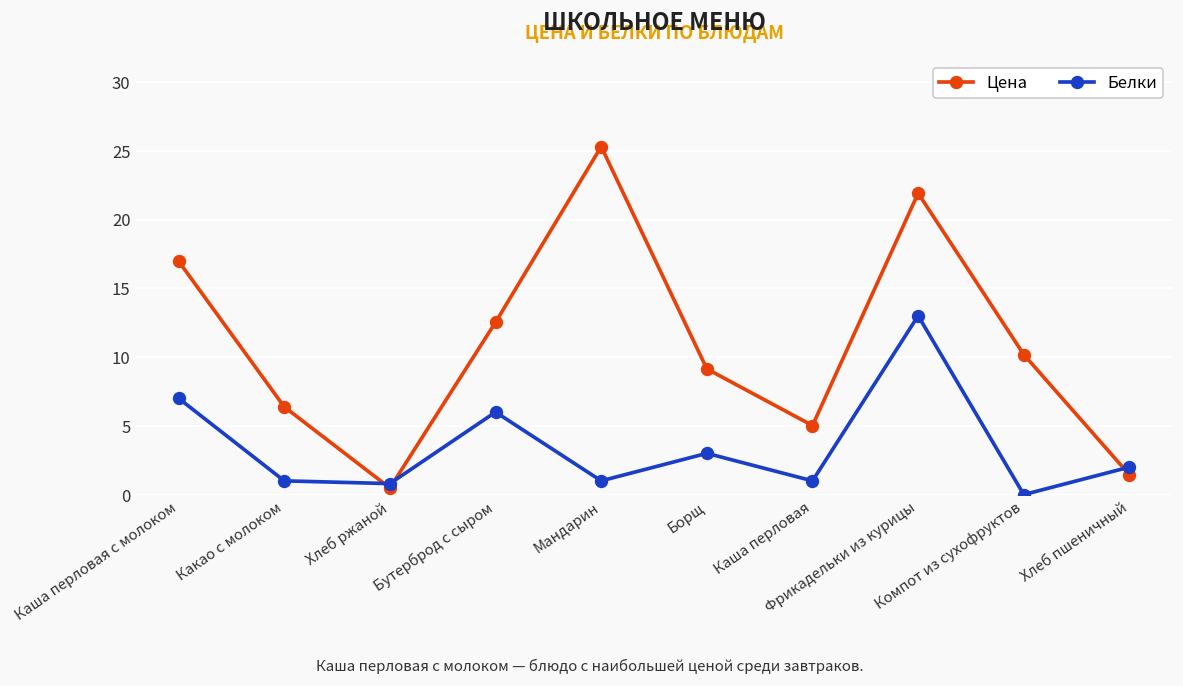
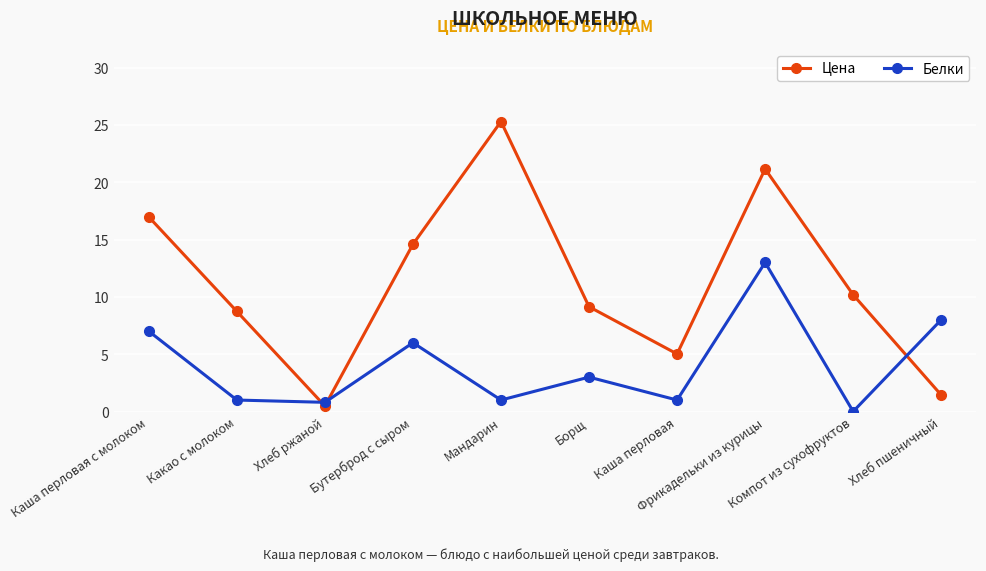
  {
    "Цена": {
      "Каша перловая с молоком": 17.0,
-     "Какао с молоком": 6.4,
+     "Какао с молоком": 8.7,
      "Хлеб ржаной": 0.5,
-     "Бутерброд с сыром": 12.5,
+     "Бутерброд с сыром": 14.6,
      "Мандарин": 25.3,
      "Борщ": 9.1,
      "Каша перловая": 5.0,
-     "Фрикадельки из курицы": 21.9,
+     "Фрикадельки из курицы": 21.2,
      "Компот из сухофруктов": 10.2,
      "Хлеб пшеничный": 1.4
    },
    "Белки": {
      "Каша перловая с молоком": 7,
      "Какао с молоком": 1,
      "Хлеб ржаной": 1,
      "Бутерброд с сыром": 6,
      "Мандарин": 1,
      "Борщ": 3,
      "Каша перловая": 1,
      "Фрикадельки из курицы": 13,
      "Компот из сухофруктов": 0,
-     "Хлеб пшеничный": 2
+     "Хлеб пшеничный": 8
    }
  }
